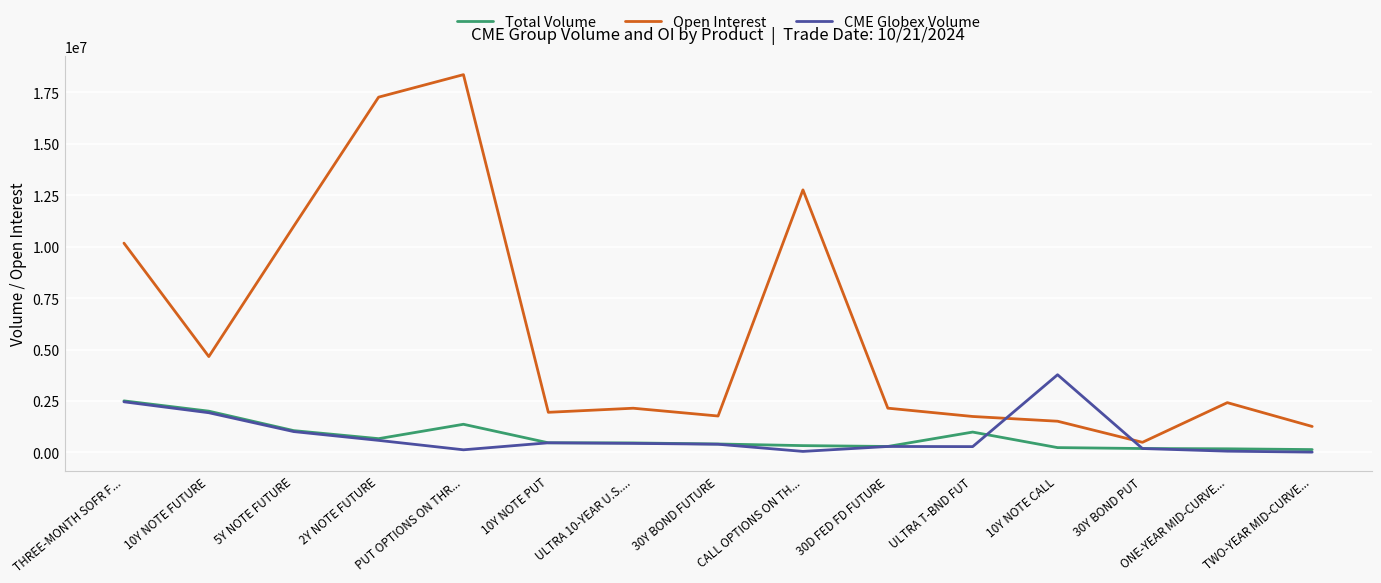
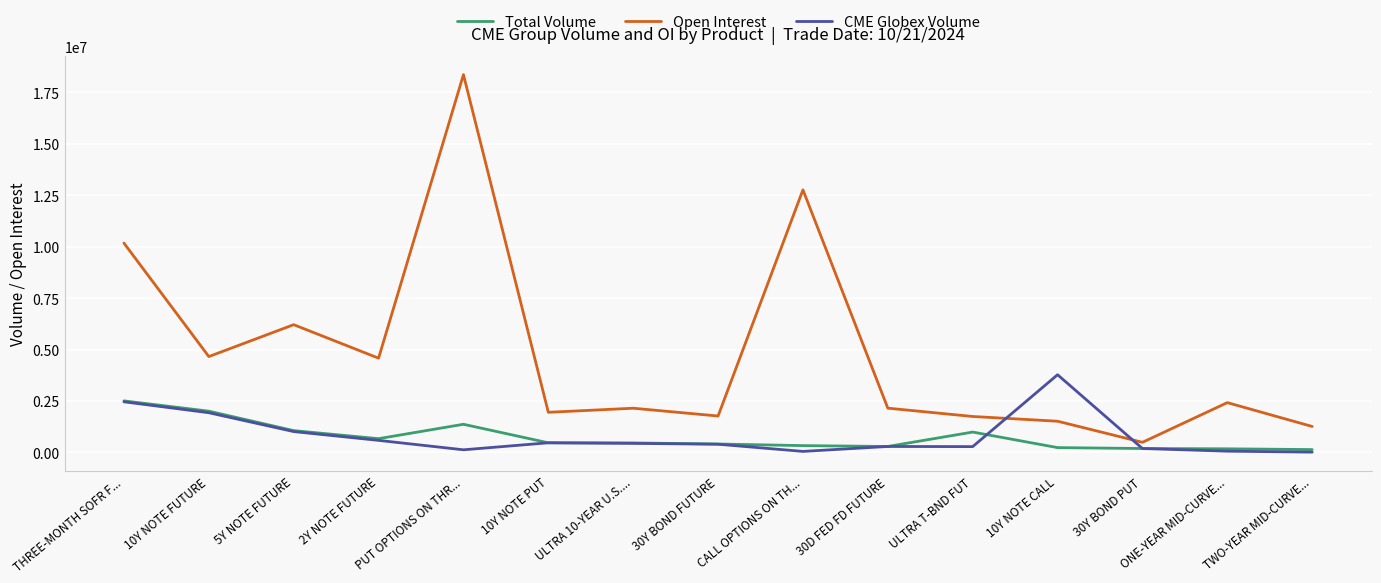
  {
    "Total Volume": {
      "PUT OPTIONS ON THR...": 1400000,
      "CALL OPTIONS ON TH...": 300000,
      "ULTRA T-BND FUT": 1000000,
      "10Y NOTE CALL": 200000
    },
    "Open Interest": {
      "THREE-MONTH SOFR F...": 10200000,
      "10Y NOTE FUTURE": 4700000,
-     "5Y NOTE FUTURE": 11000000,
-     "2Y NOTE FUTURE": 17300000,
+     "5Y NOTE FUTURE": 6200000,
+     "2Y NOTE FUTURE": 4600000,
      "PUT OPTIONS ON THR...": 18400000,
      "10Y NOTE PUT": 2000000,
      "ULTRA 10-YEAR U.S....": 2100000,
      "30Y BOND FUTURE": 1800000,
      "CALL OPTIONS ON TH...": 12800000,
      "30D FED FD FUTURE": 2200000,
      "ULTRA T-BND FUT": 1700000,
      "10Y NOTE CALL": 1500000,
      "30Y BOND PUT": 500000,
      "ONE-YEAR MID-CURVE...": 2400000,
      "TWO-YEAR MID-CURVE...": 1300000
    },
    "CME Globex Volume": {
      "PUT OPTIONS ON THR...": 100000,
      "CALL OPTIONS ON TH...": 100000,
      "ULTRA T-BND FUT": 300000,
      "10Y NOTE CALL": 3800000
    }
  }
